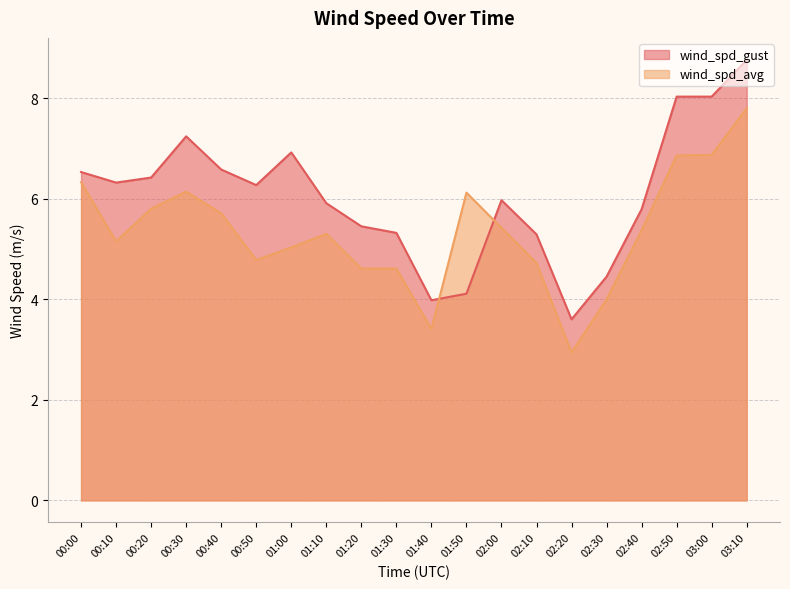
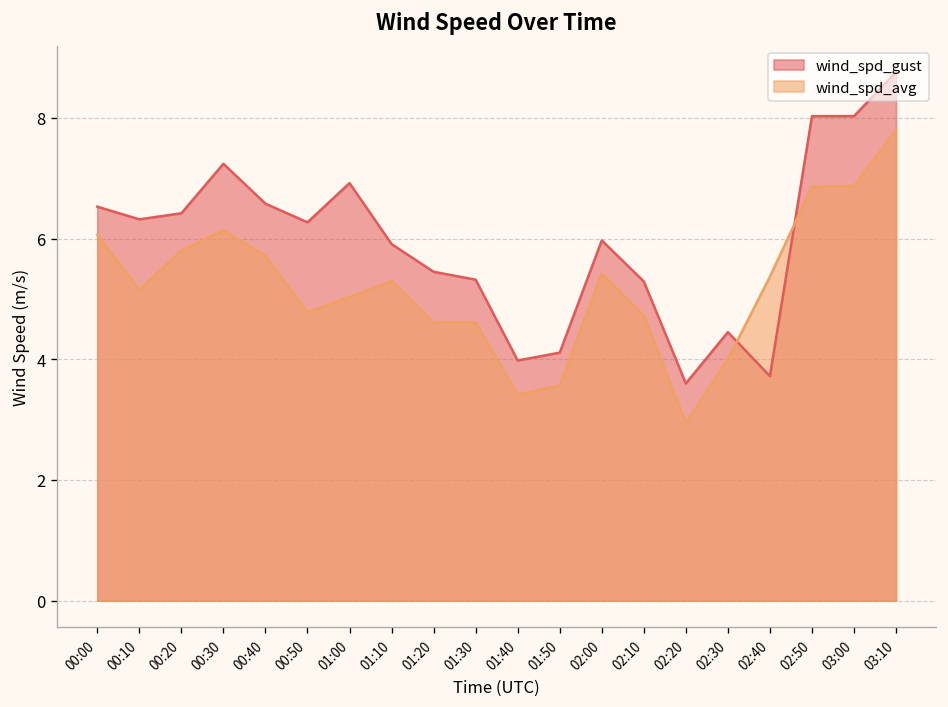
  {
    "wind_spd_gust": {
      "00:00": 6.5,
      "00:10": 6.3,
      "00:20": 6.4,
      "00:30": 7.2,
      "00:40": 6.6,
      "00:50": 6.3,
      "01:00": 6.9,
      "01:10": 5.9,
      "01:20": 5.5,
      "01:30": 5.3,
      "01:40": 4.0,
      "01:50": 4.1,
      "02:00": 6.0,
      "02:10": 5.3,
      "02:20": 3.6,
      "02:30": 4.5,
-     "02:40": 5.8,
+     "02:40": 3.7,
      "02:50": 8.0,
      "03:00": 8.0
    },
    "wind_spd_avg": {
-     "00:00": 6.3,
+     "00:00": 6.1,
      "00:10": 5.2,
      "00:20": 5.8,
      "00:30": 6.1,
      "00:40": 5.7,
      "00:50": 4.8,
      "01:00": 5.0,
      "01:10": 5.3,
      "01:20": 4.6,
      "01:30": 4.6,
      "01:40": 3.4,
-     "01:50": 6.1,
+     "01:50": 3.6,
      "02:00": 5.4,
      "02:10": 4.7,
      "02:20": 2.9,
      "02:30": 4.0,
      "02:40": 5.4,
      "02:50": 6.9,
      "03:00": 6.9,
      "03:10": 7.8
    }
  }
